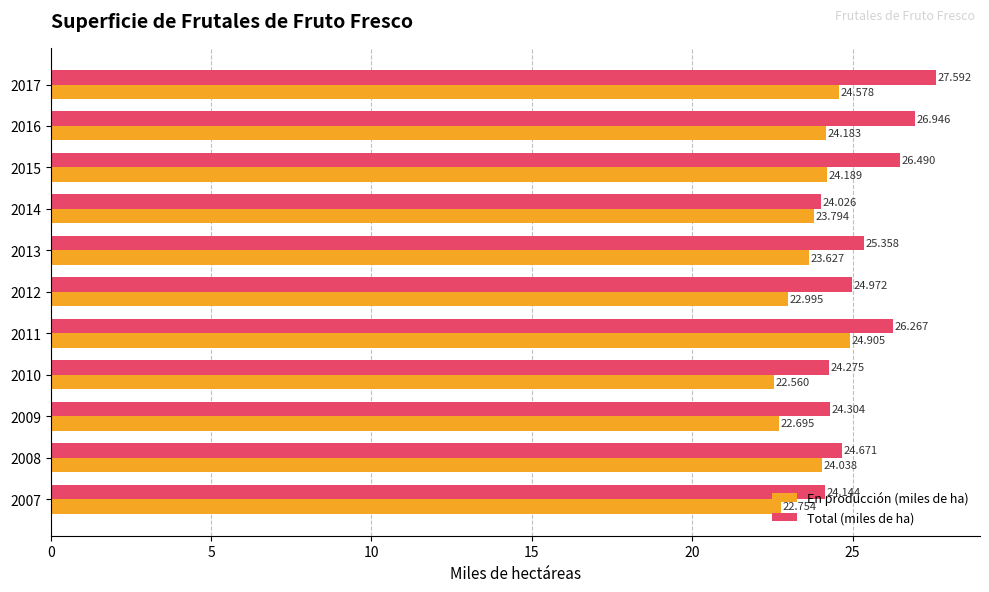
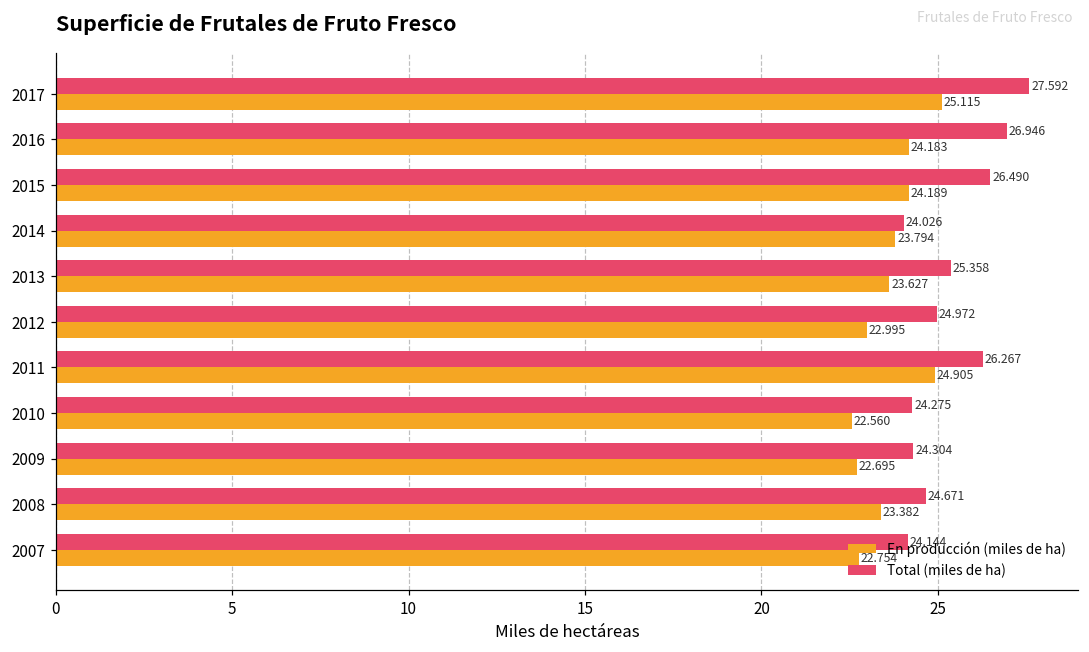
  {
    "En producción (miles de ha)": {
-     "2017": 24.578,
+     "2017": 25.115,
      "2016": 24.183,
      "2015": 24.189,
      "2014": 23.794,
      "2013": 23.627,
      "2012": 22.995,
      "2011": 24.905,
      "2010": 22.560,
      "2009": 22.695,
-     "2008": 24.038,
+     "2008": 23.382,
      "2007": 22.754
    },
    "Total (miles de ha)": {
      "2017": 27.592,
      "2016": 26.946,
      "2015": 26.490,
      "2014": 24.026,
      "2013": 25.358,
      "2012": 24.972,
      "2011": 26.267,
      "2010": 24.275,
      "2009": 24.304,
      "2008": 24.671,
      "2007": 24.144
    }
  }
